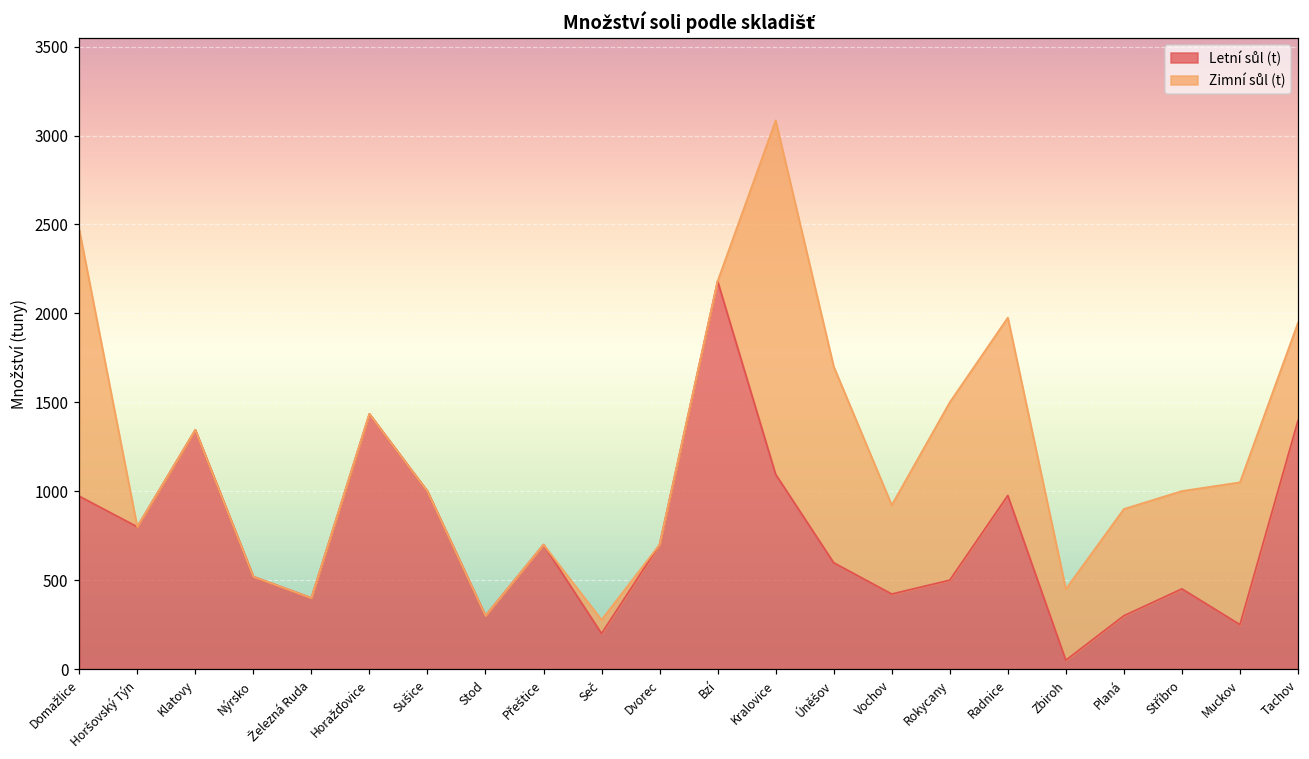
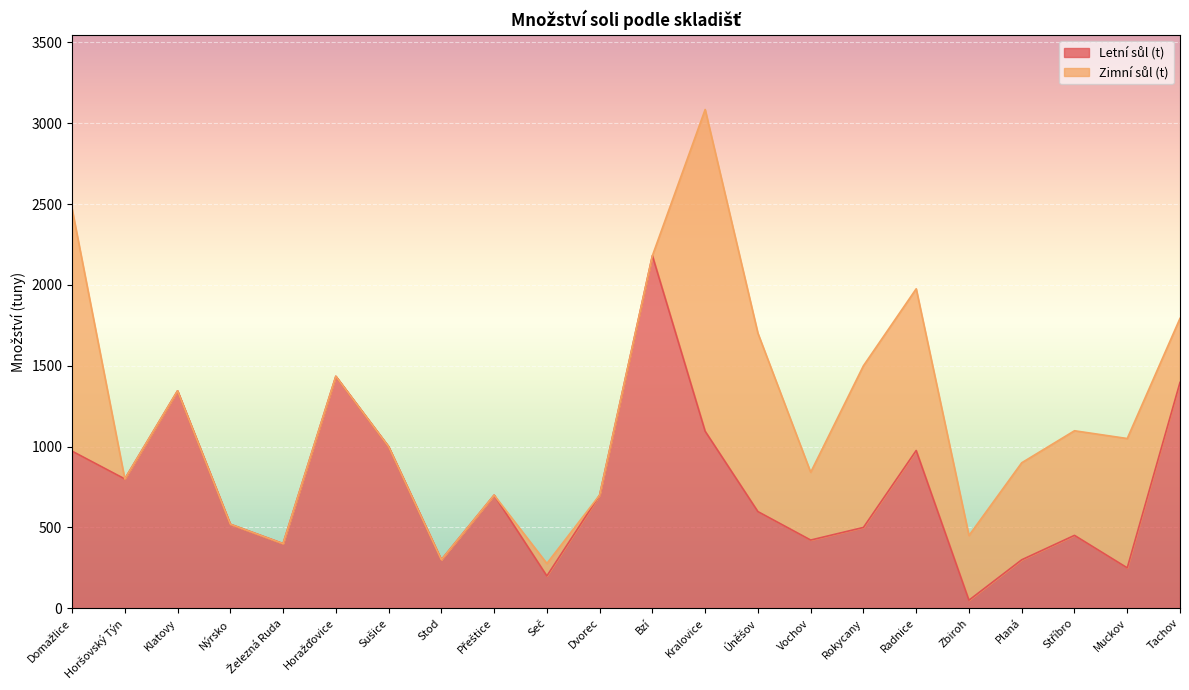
  {
    "Letní sůl (t)": {
      "Domažlice": 970,
      "Seč": 200,
      "Kralovice": 1100,
      "Úněšov": 600,
      "Vochov": 420,
      "Rokycany": 500,
      "Radnice": 980,
      "Zbiroh": 50,
      "Planá": 300,
      "Stříbro": 450,
      "Muckov": 250,
      "Tachov": 1400
    },
    "Zimní sůl (t)": {
      "Domažlice": 1500,
      "Seč": 80,
      "Kralovice": 1990,
      "Úněšov": 1100,
-     "Vochov": 500,
+     "Vochov": 420,
      "Rokycany": 1000,
      "Radnice": 1000,
      "Zbiroh": 400,
      "Planá": 600,
-     "Stříbro": 550,
+     "Stříbro": 650,
      "Muckov": 800,
-     "Tachov": 550
+     "Tachov": 400
    }
  }
